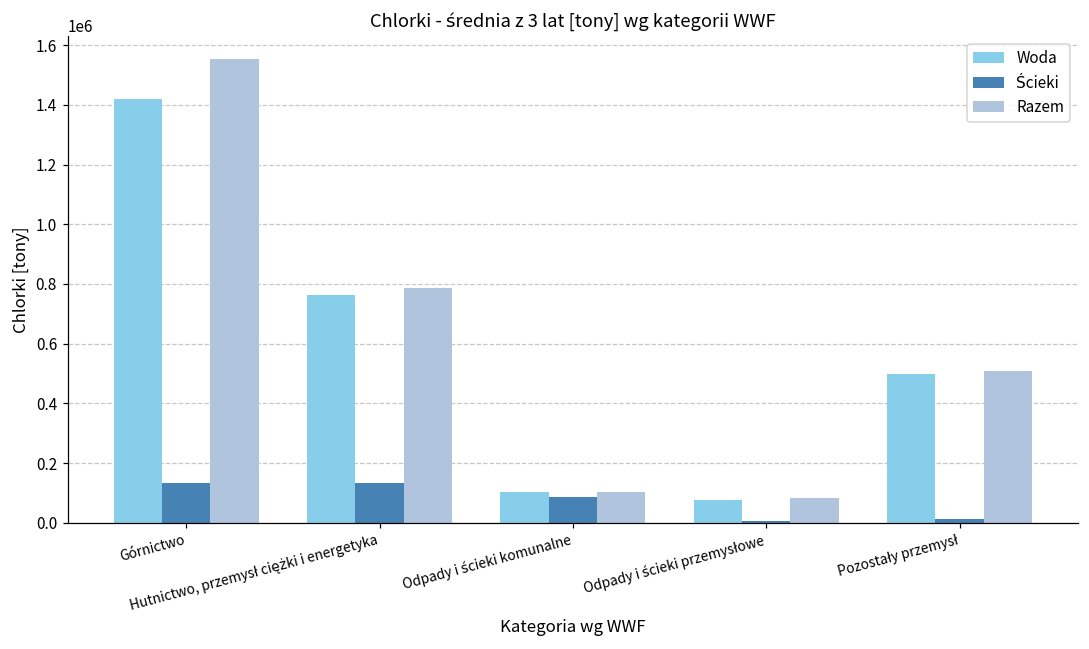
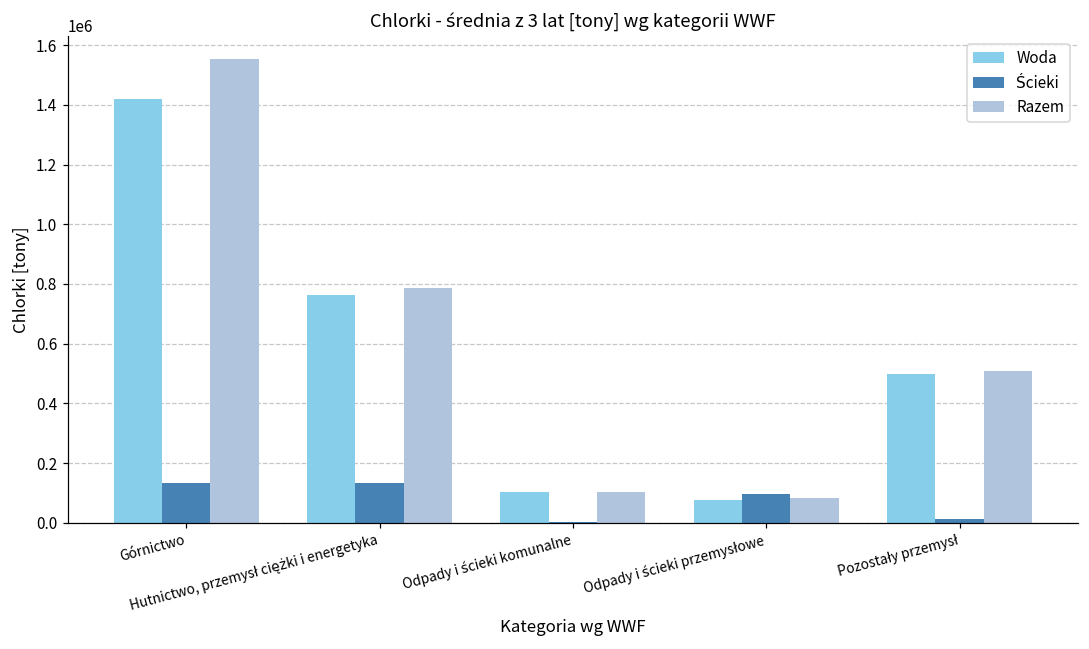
  {
    "Ścieki": {
      "Górnictwo": 130000,
      "Hutnictwo, przemysł ciężki i energetyka": 130000,
-     "Odpady i ścieki komunalne": 90000,
-     "Odpady i ścieki przemysłowe": 10000,
+     "Odpady i ścieki komunalne": 0,
+     "Odpady i ścieki przemysłowe": 90000,
      "Pozostały przemysł": 10000
    }
  }
